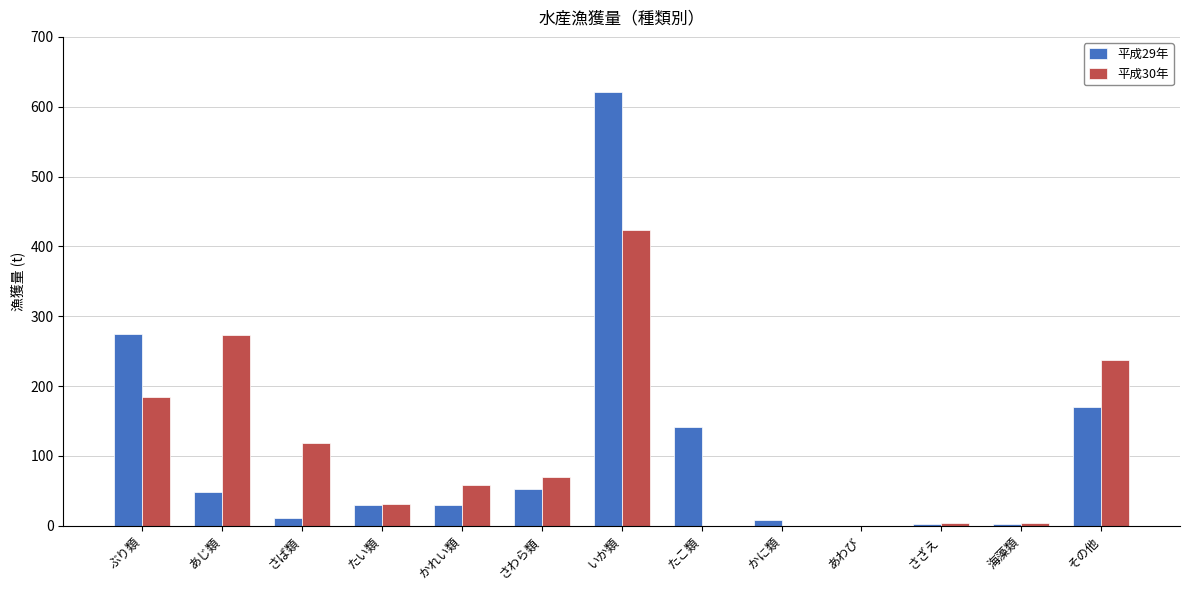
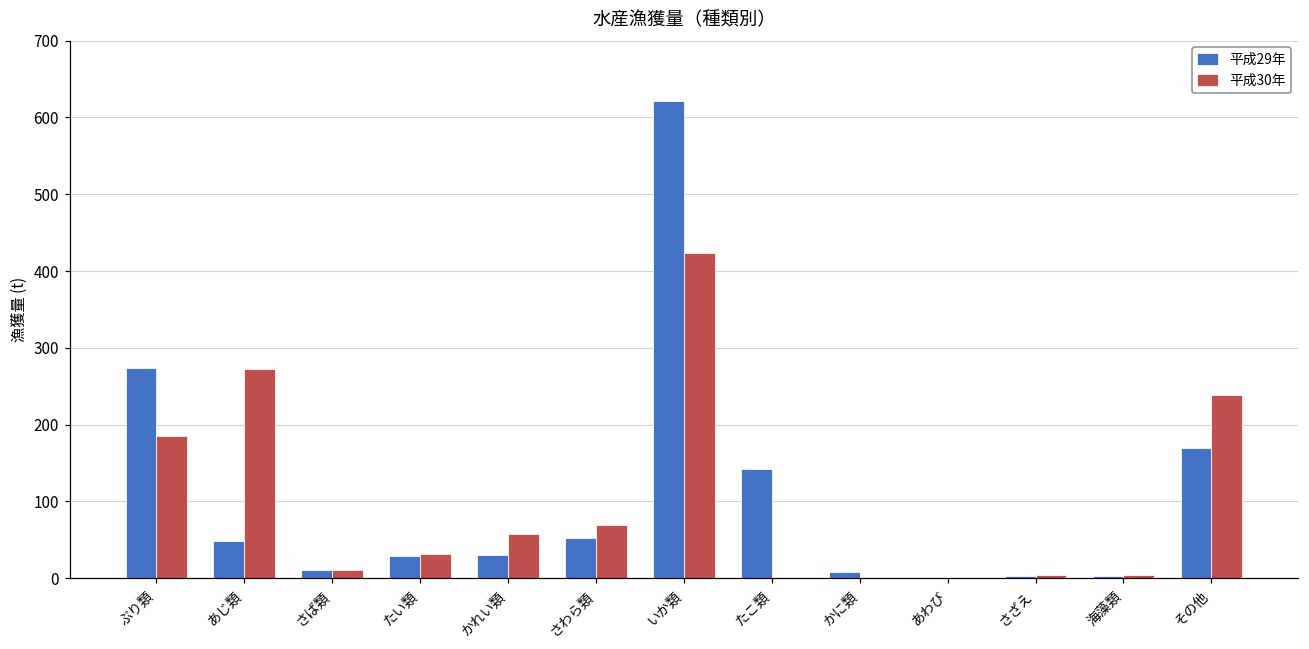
  {
    "平成29年": {
      "ぶり類": 270,
      "あじ類": 50,
      "さば類": 10,
      "たい類": 30,
      "かれい類": 30,
      "さわら類": 50,
      "いか類": 620,
      "たこ類": 140,
      "かに類": 10,
      "あわび": 0,
      "その他": 170
    },
    "平成30年": {
      "ぶり類": 190,
      "あじ類": 270,
-     "さば類": 120,
+     "さば類": 10,
      "たい類": 30,
      "かれい類": 60,
      "さわら類": 70,
      "いか類": 420,
      "たこ類": 0,
      "かに類": 0,
      "あわび": 0,
      "さざえ": 0,
      "海藻類": 0,
      "その他": 240
    }
  }
